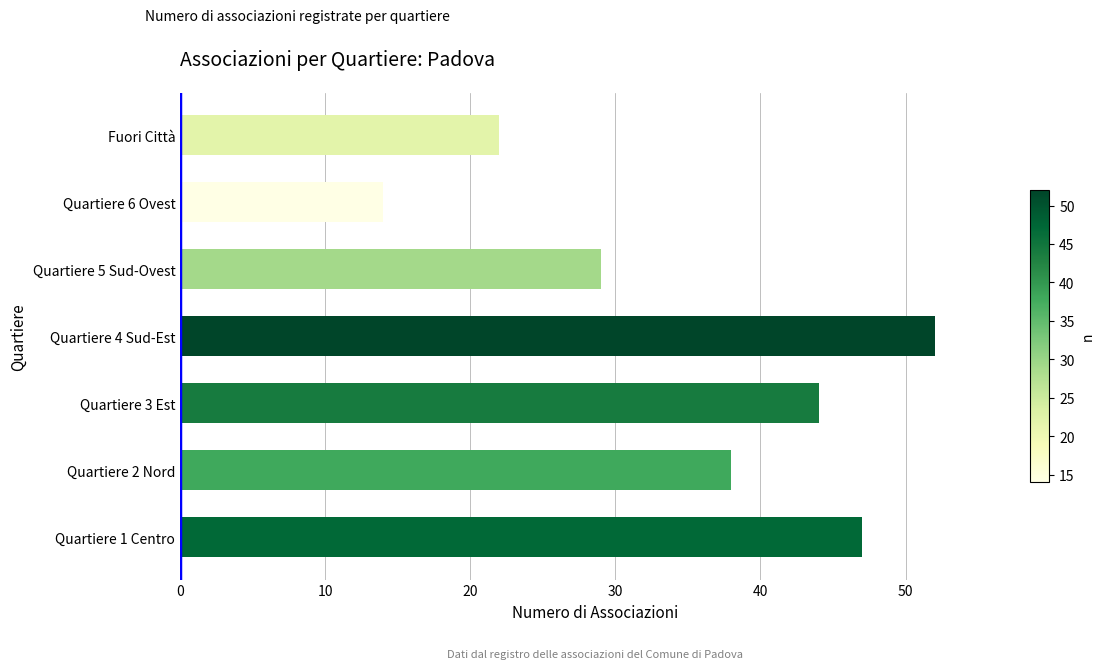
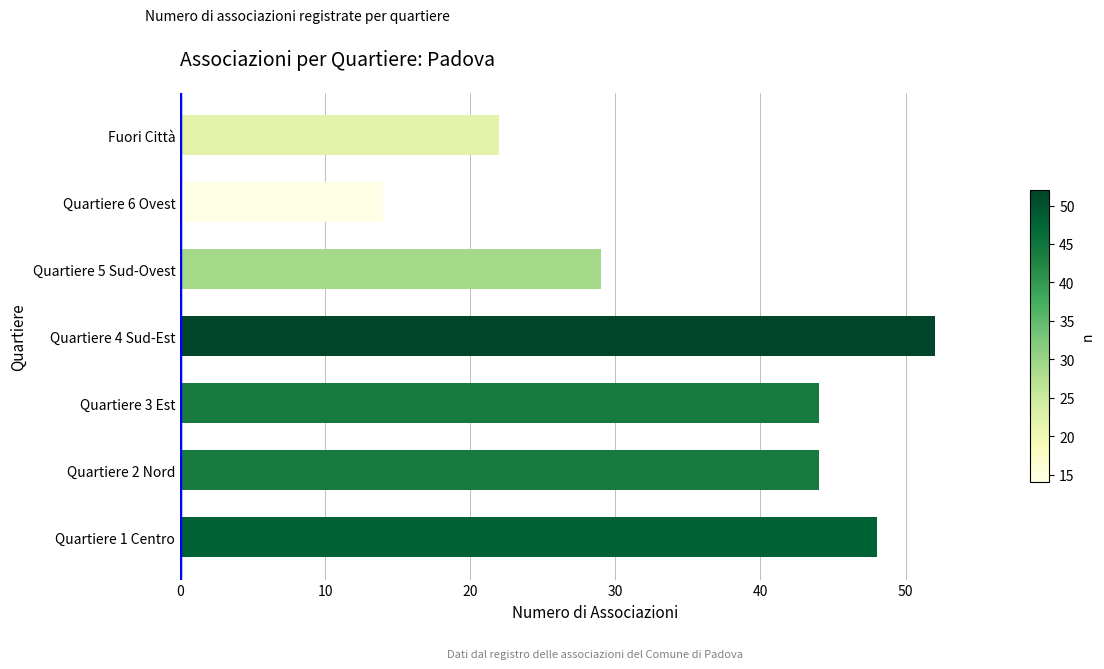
  {
    "Fuori Città": 22,
    "Quartiere 6 Ovest": 14,
    "Quartiere 5 Sud-Ovest": 29,
    "Quartiere 4 Sud-Est": 52,
    "Quartiere 3 Est": 44,
-   "Quartiere 2 Nord": 38,
-   "Quartiere 1 Centro": 47
+   "Quartiere 2 Nord": 44,
+   "Quartiere 1 Centro": 48
  }
